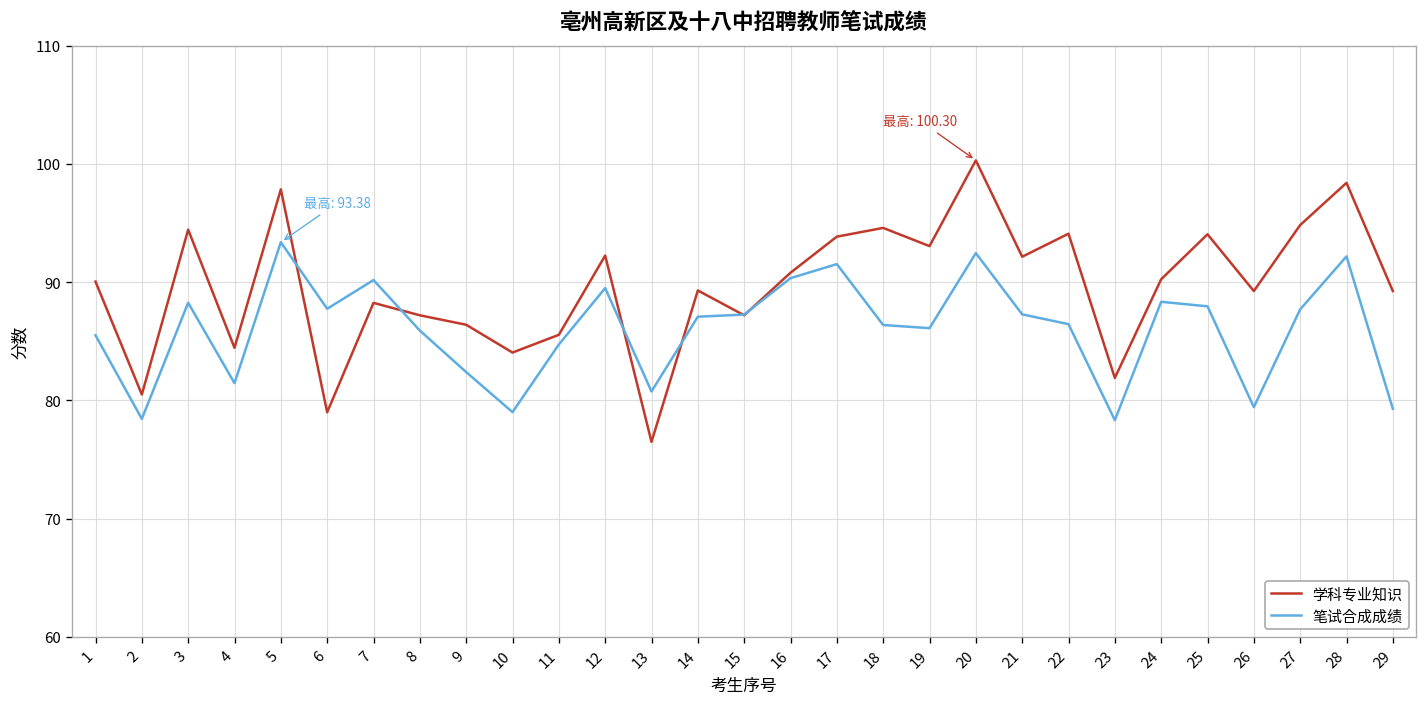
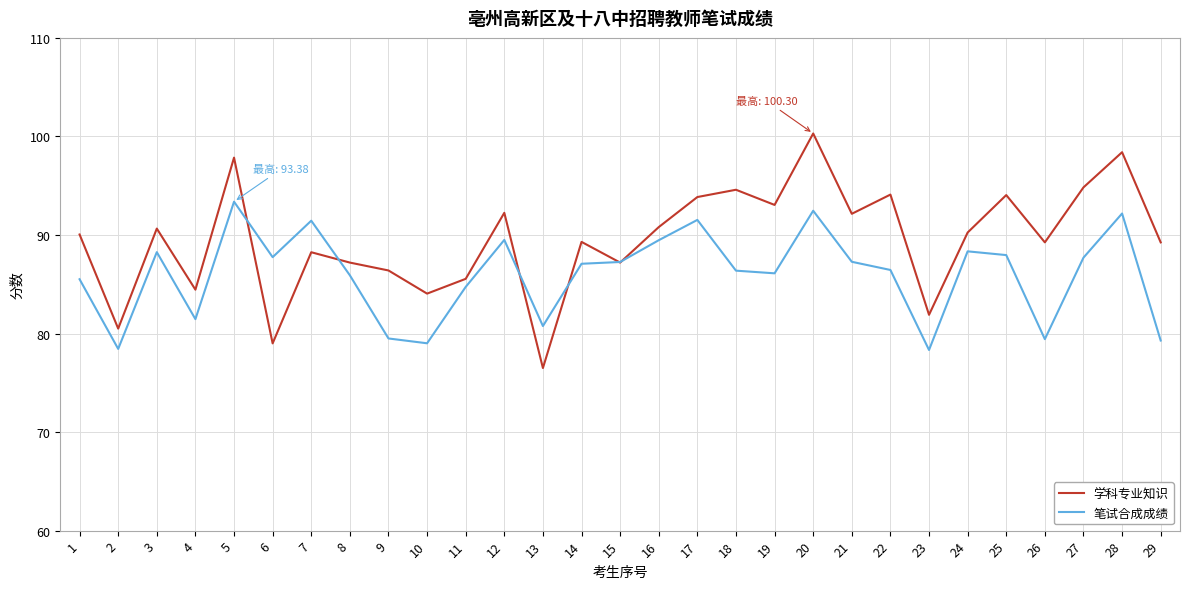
  {
    "学科专业知识": {
      "1": 90,
      "2": 81,
-     "3": 94,
+     "3": 91,
      "4": 84,
      "5": 98,
      "6": 79,
      "7": 88,
      "8": 87,
      "9": 86,
      "10": 84,
      "11": 86,
      "12": 92,
      "13": 77,
      "14": 89,
      "16": 91,
      "17": 94,
      "18": 95,
      "19": 93,
      "21": 92,
      "22": 94,
      "23": 82,
      "24": 90,
      "25": 94,
      "26": 89,
      "27": 95,
      "28": 98,
      "29": 89
    },
    "笔试合成成绩": {
      "1": 86,
      "2": 78,
      "3": 88,
      "4": 81,
      "6": 88,
-     "7": 90,
+     "7": 91,
      "8": 86,
-     "9": 82,
+     "9": 80,
      "10": 79,
      "11": 85,
      "12": 90,
      "13": 81,
      "14": 87,
-     "16": 90,
+     "16": 89,
      "17": 92,
      "18": 86,
      "19": 86,
      "20": 92,
      "21": 87,
      "22": 86,
      "23": 78,
      "24": 88,
      "25": 88,
      "26": 79,
      "27": 88,
      "28": 92,
      "29": 79
    }
  }
